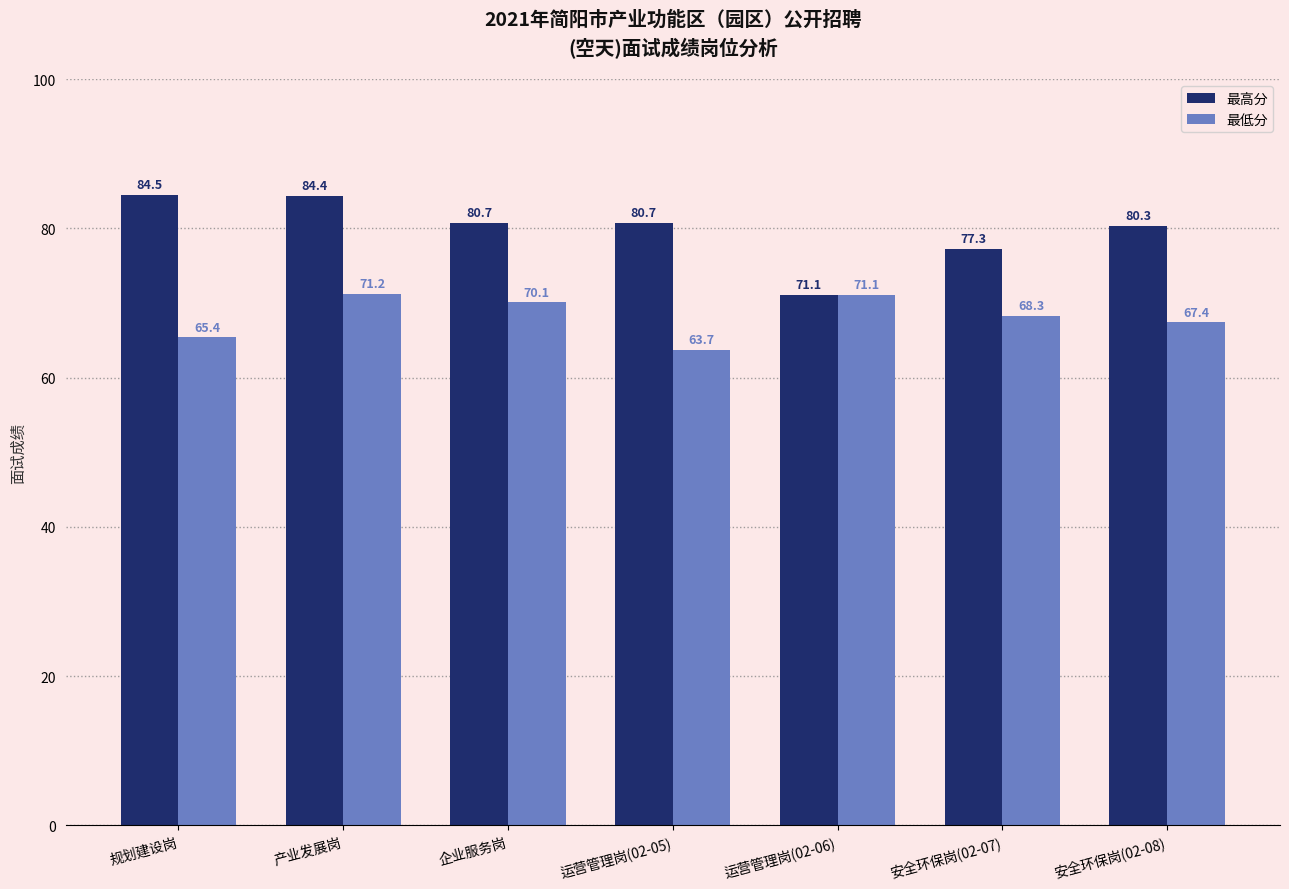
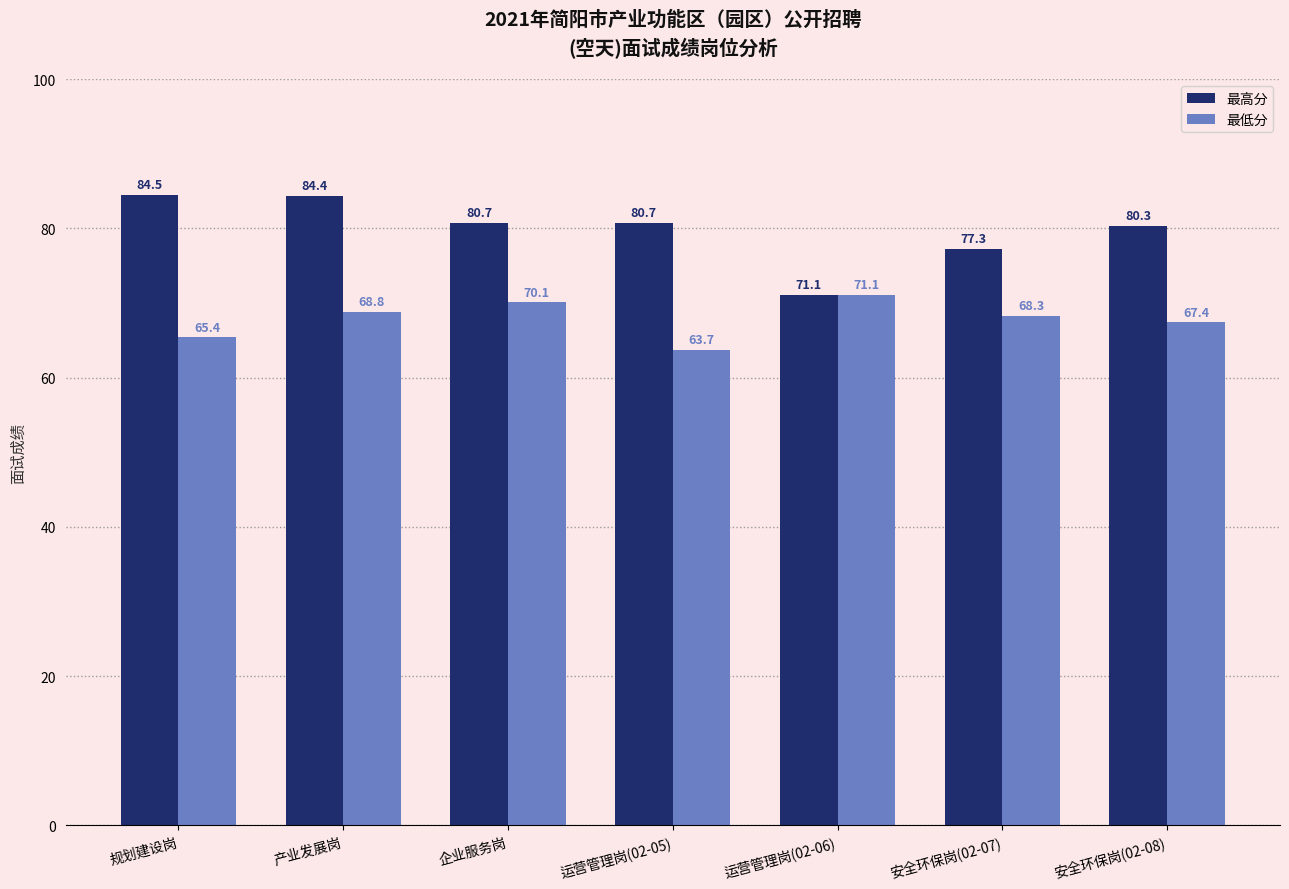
  {
    "最高分": {
      "规划建设岗": 84.5,
      "产业发展岗": 84.4,
      "企业服务岗": 80.7,
      "运营管理岗(02-05)": 80.7,
      "运营管理岗(02-06)": 71.1,
      "安全环保岗(02-07)": 77.3,
      "安全环保岗(02-08)": 80.3
    },
    "最低分": {
      "规划建设岗": 65.4,
-     "产业发展岗": 71.2,
+     "产业发展岗": 68.8,
      "企业服务岗": 70.1,
      "运营管理岗(02-05)": 63.7,
      "运营管理岗(02-06)": 71.1,
      "安全环保岗(02-07)": 68.3,
      "安全环保岗(02-08)": 67.4
    }
  }
